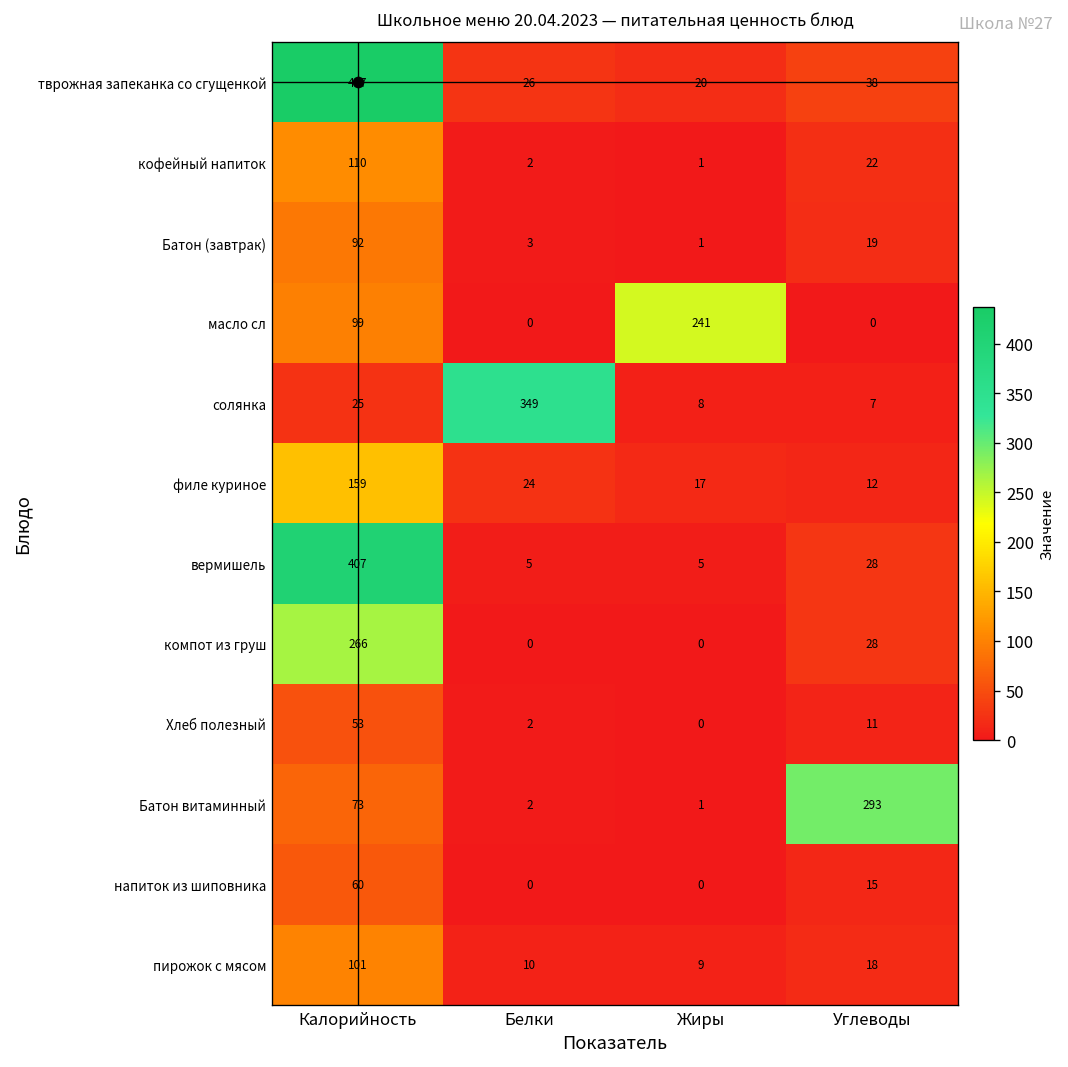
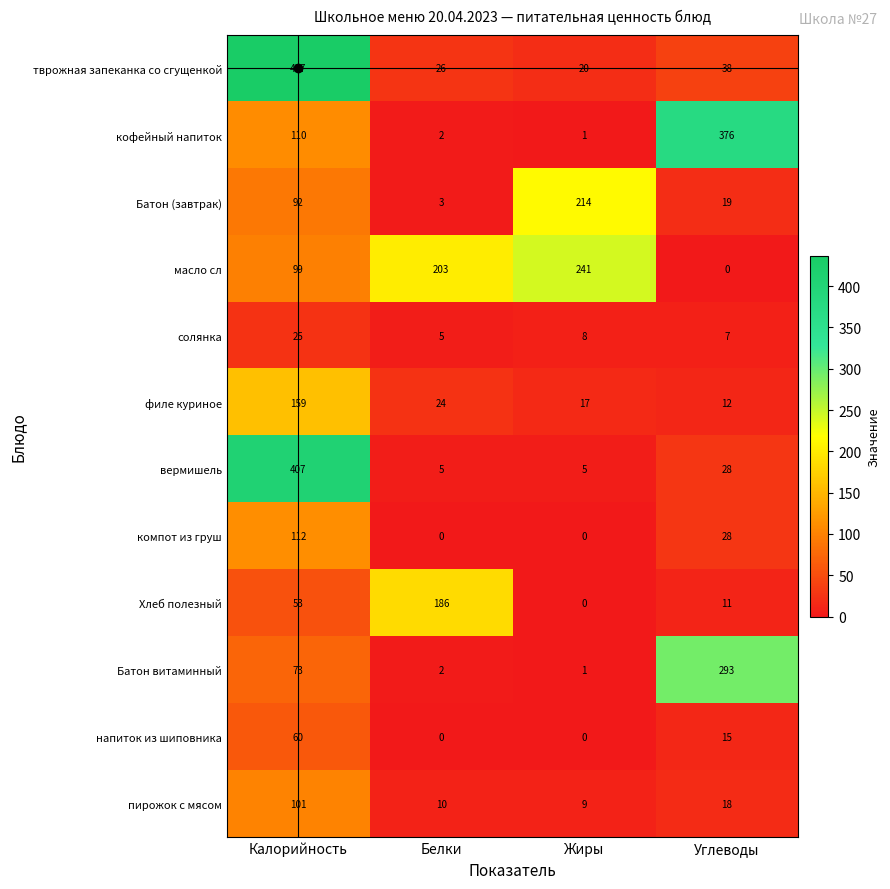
  {
    "тврожная запеканка со сгущенкой": {
      "Белки": 26,
      "Жиры": 20,
      "Углеводы": 38
    },
    "кофейный напиток": {
      "Калорийность": 110,
      "Белки": 2,
      "Жиры": 1,
-     "Углеводы": 22
+     "Углеводы": 376
    },
    "Батон (завтрак)": {
      "Калорийность": 92,
      "Белки": 3,
-     "Жиры": 1,
+     "Жиры": 214,
      "Углеводы": 19
    },
    "масло сл": {
      "Калорийность": 99,
-     "Белки": 0,
+     "Белки": 203,
      "Жиры": 241,
      "Углеводы": 0
    },
    "солянка": {
      "Калорийность": 25,
-     "Белки": 349,
+     "Белки": 5,
      "Жиры": 8,
      "Углеводы": 7
    },
    "филе куриное": {
      "Калорийность": 159,
      "Белки": 24,
      "Жиры": 17,
      "Углеводы": 12
    },
    "вермишель": {
      "Калорийность": 407,
      "Белки": 5,
      "Жиры": 5,
      "Углеводы": 28
    },
    "компот из груш": {
-     "Калорийность": 266,
+     "Калорийность": 112,
      "Белки": 0,
      "Жиры": 0,
      "Углеводы": 28
    },
    "Хлеб полезный": {
      "Калорийность": 53,
-     "Белки": 2,
+     "Белки": 186,
      "Жиры": 0,
      "Углеводы": 11
    },
    "Батон витаминный": {
      "Калорийность": 73,
      "Белки": 2,
      "Жиры": 1,
      "Углеводы": 293
    },
    "напиток из шиповника": {
      "Калорийность": 60,
      "Белки": 0,
      "Жиры": 0,
      "Углеводы": 15
    },
    "пирожок с мясом": {
      "Калорийность": 101,
      "Белки": 10,
      "Жиры": 9,
      "Углеводы": 18
    }
  }
